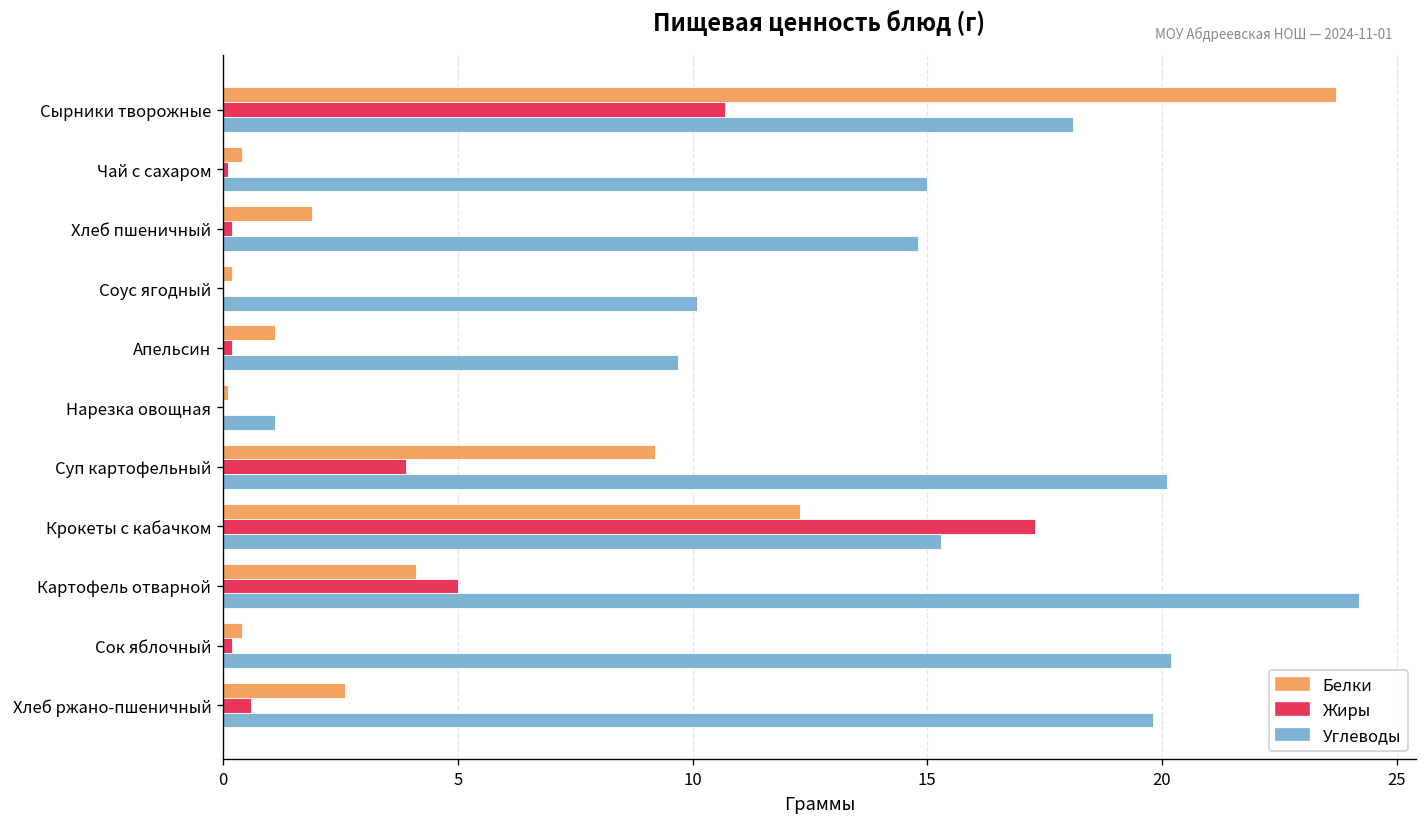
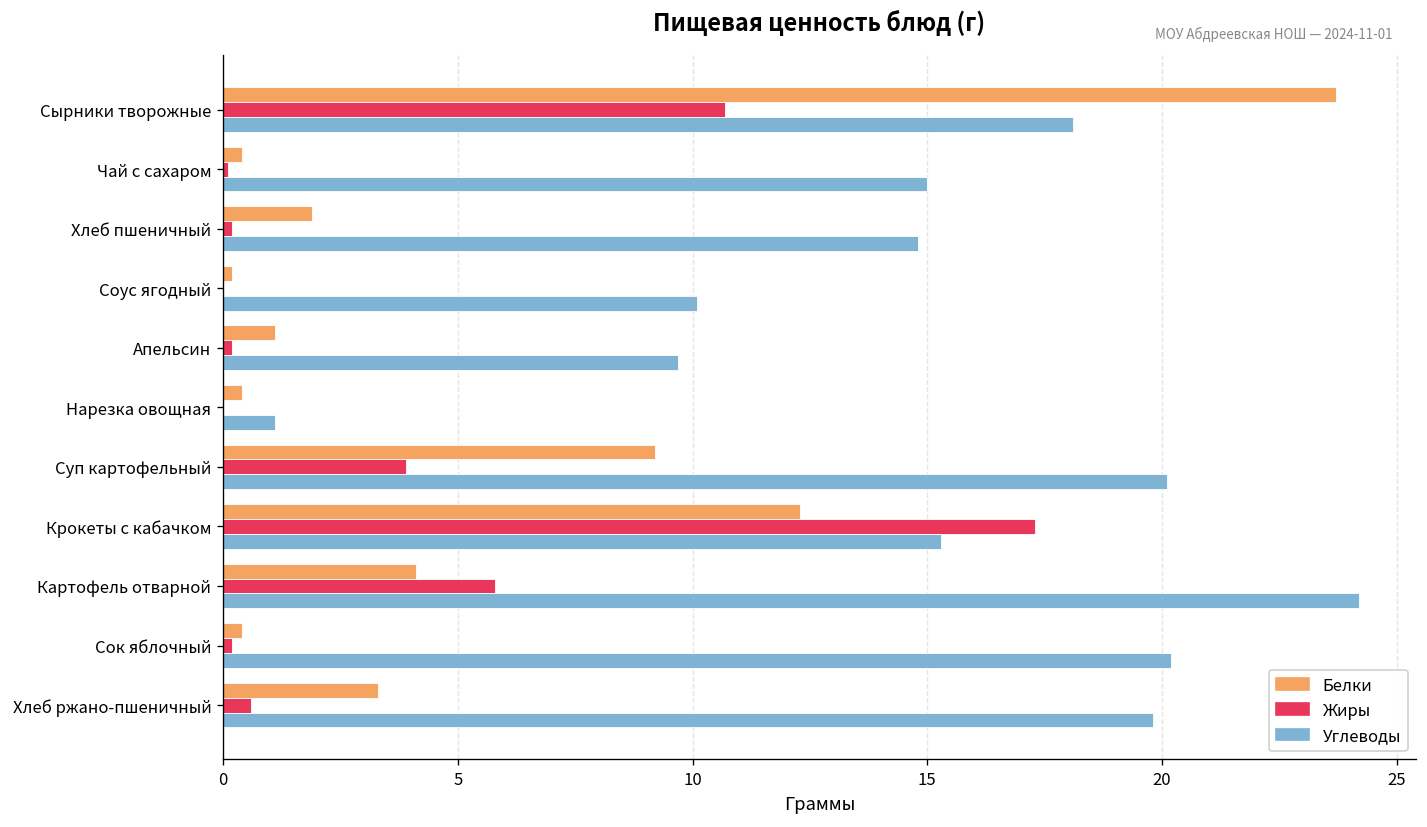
  {
    "Белки": {
      "Сырники творожные": 23.7,
      "Чай с сахаром": 0.4,
      "Хлеб пшеничный": 1.9,
      "Соус ягодный": 0.2,
      "Апельсин": 1.1,
-     "Нарезка овощная": 0.1,
+     "Нарезка овощная": 0.4,
      "Суп картофельный": 9.2,
      "Крокеты с кабачком": 12.3,
      "Картофель отварной": 4.1,
      "Сок яблочный": 0.4,
-     "Хлеб ржано-пшеничный": 2.6
+     "Хлеб ржано-пшеничный": 3.3
    },
    "Жиры": {
      "Сырники творожные": 10.7,
      "Чай с сахаром": 0.1,
      "Хлеб пшеничный": 0.2,
      "Соус ягодный": 0.0,
      "Апельсин": 0.2,
      "Нарезка овощная": 0.0,
      "Суп картофельный": 3.9,
      "Крокеты с кабачком": 17.3,
-     "Картофель отварной": 5.0,
+     "Картофель отварной": 5.8,
      "Сок яблочный": 0.2,
      "Хлеб ржано-пшеничный": 0.6
    },
    "Углеводы": {
      "Сырники творожные": 18.1,
      "Чай с сахаром": 15.0,
      "Хлеб пшеничный": 14.8,
      "Соус ягодный": 10.1,
      "Апельсин": 9.7,
      "Нарезка овощная": 1.1,
      "Суп картофельный": 20.1,
      "Крокеты с кабачком": 15.3,
      "Картофель отварной": 24.2,
      "Сок яблочный": 20.2,
      "Хлеб ржано-пшеничный": 19.8
    }
  }
